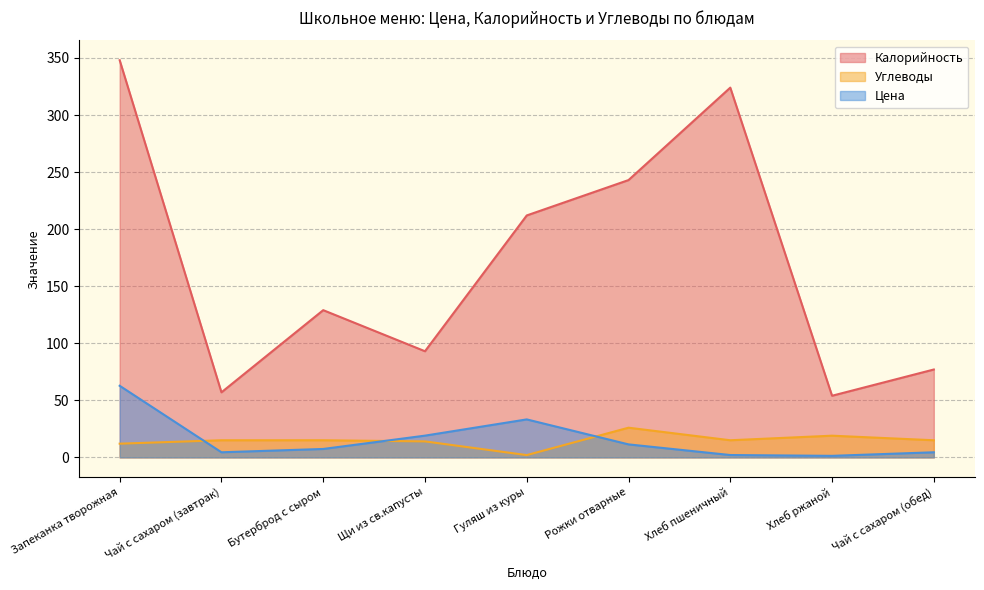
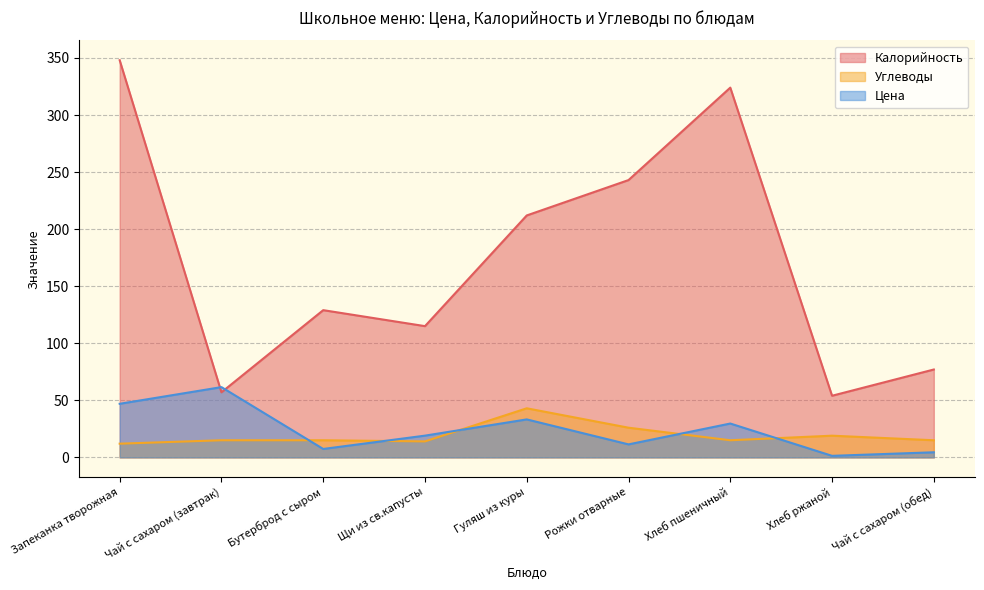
  {
    "Калорийность": {
      "Запеканка творожная": 348,
      "Чай с сахаром (завтрак)": 57,
      "Бутерброд с сыром": 129,
-     "Щи из св.капусты": 93,
+     "Щи из св.капусты": 115,
      "Гуляш из куры": 212,
      "Рожки отварные": 243,
      "Хлеб пшеничный": 324,
      "Хлеб ржаной": 54,
      "Чай с сахаром (обед)": 77
    },
    "Углеводы": {
      "Запеканка творожная": 12,
      "Чай с сахаром (завтрак)": 15,
      "Бутерброд с сыром": 15,
      "Щи из св.капусты": 14,
-     "Гуляш из куры": 2,
+     "Гуляш из куры": 43,
      "Рожки отварные": 26,
      "Хлеб пшеничный": 15,
      "Хлеб ржаной": 19,
      "Чай с сахаром (обед)": 15
    },
    "Цена": {
-     "Запеканка творожная": 63,
-     "Чай с сахаром (завтрак)": 4,
+     "Запеканка творожная": 47,
+     "Чай с сахаром (завтрак)": 62,
      "Бутерброд с сыром": 7,
      "Щи из св.капусты": 19,
      "Гуляш из куры": 33,
      "Рожки отварные": 11,
-     "Хлеб пшеничный": 2,
+     "Хлеб пшеничный": 30,
      "Хлеб ржаной": 1,
      "Чай с сахаром (обед)": 4
    }
  }
